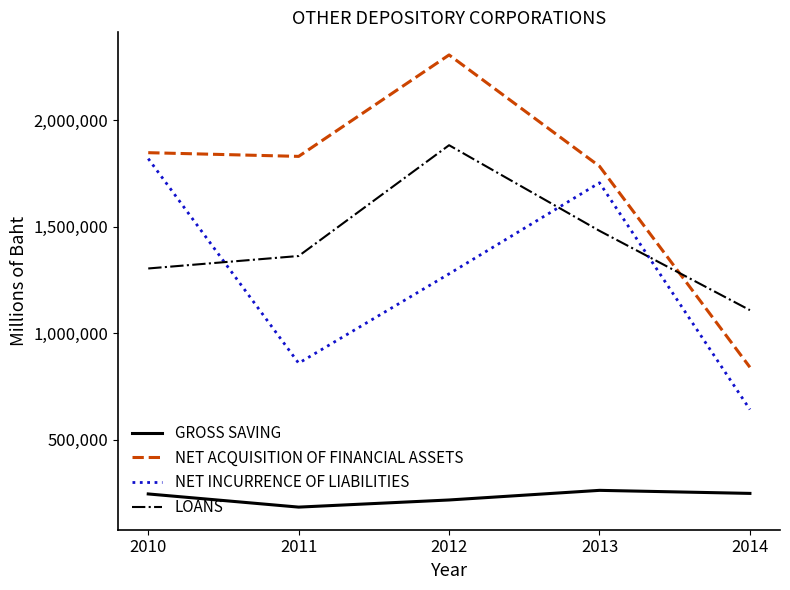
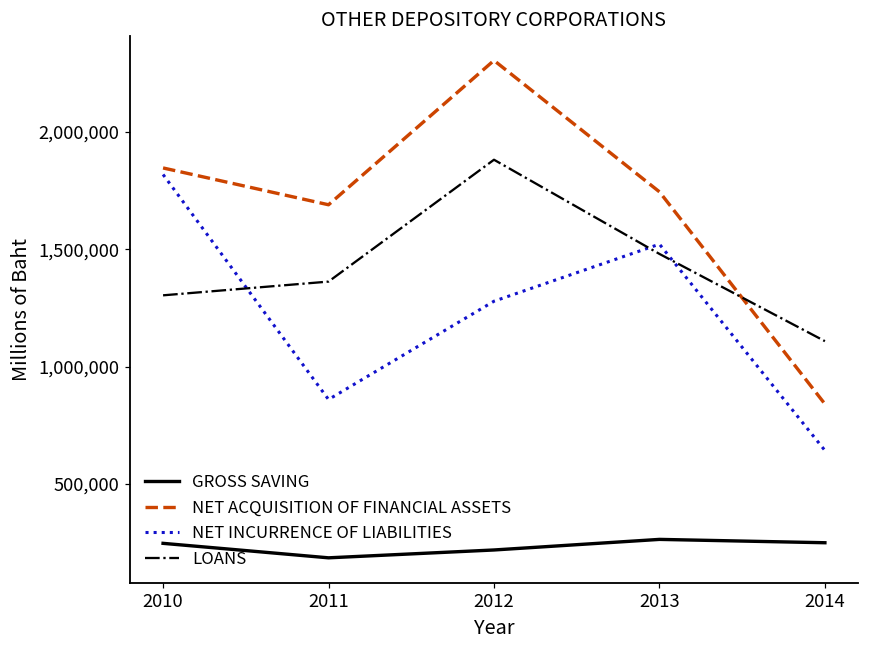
  {
    "NET ACQUISITION OF FINANCIAL ASSETS": {
      "2010": "1,850,000",
-     "2011": "1,830,000",
+     "2011": "1,690,000",
      "2012": "2,310,000",
-     "2013": "1,780,000",
+     "2013": "1,750,000",
      "2014": "840,000"
    },
    "NET INCURRENCE OF LIABILITIES": {
      "2010": "1,820,000",
      "2011": "860,000",
      "2012": "1,280,000",
-     "2013": "1,710,000",
+     "2013": "1,520,000",
      "2014": "640,000"
    }
  }
